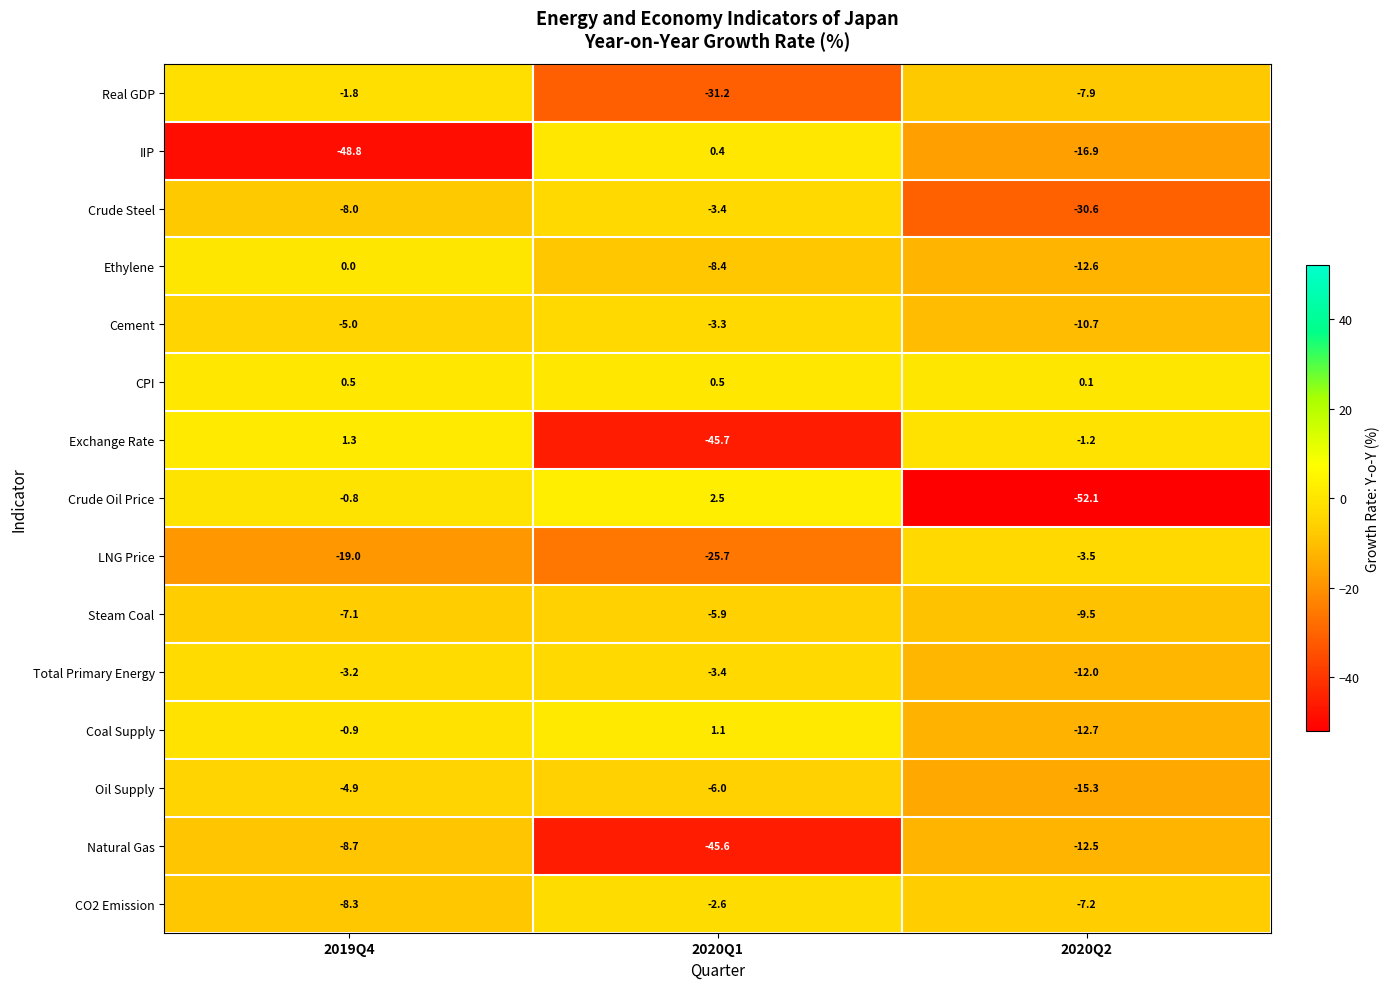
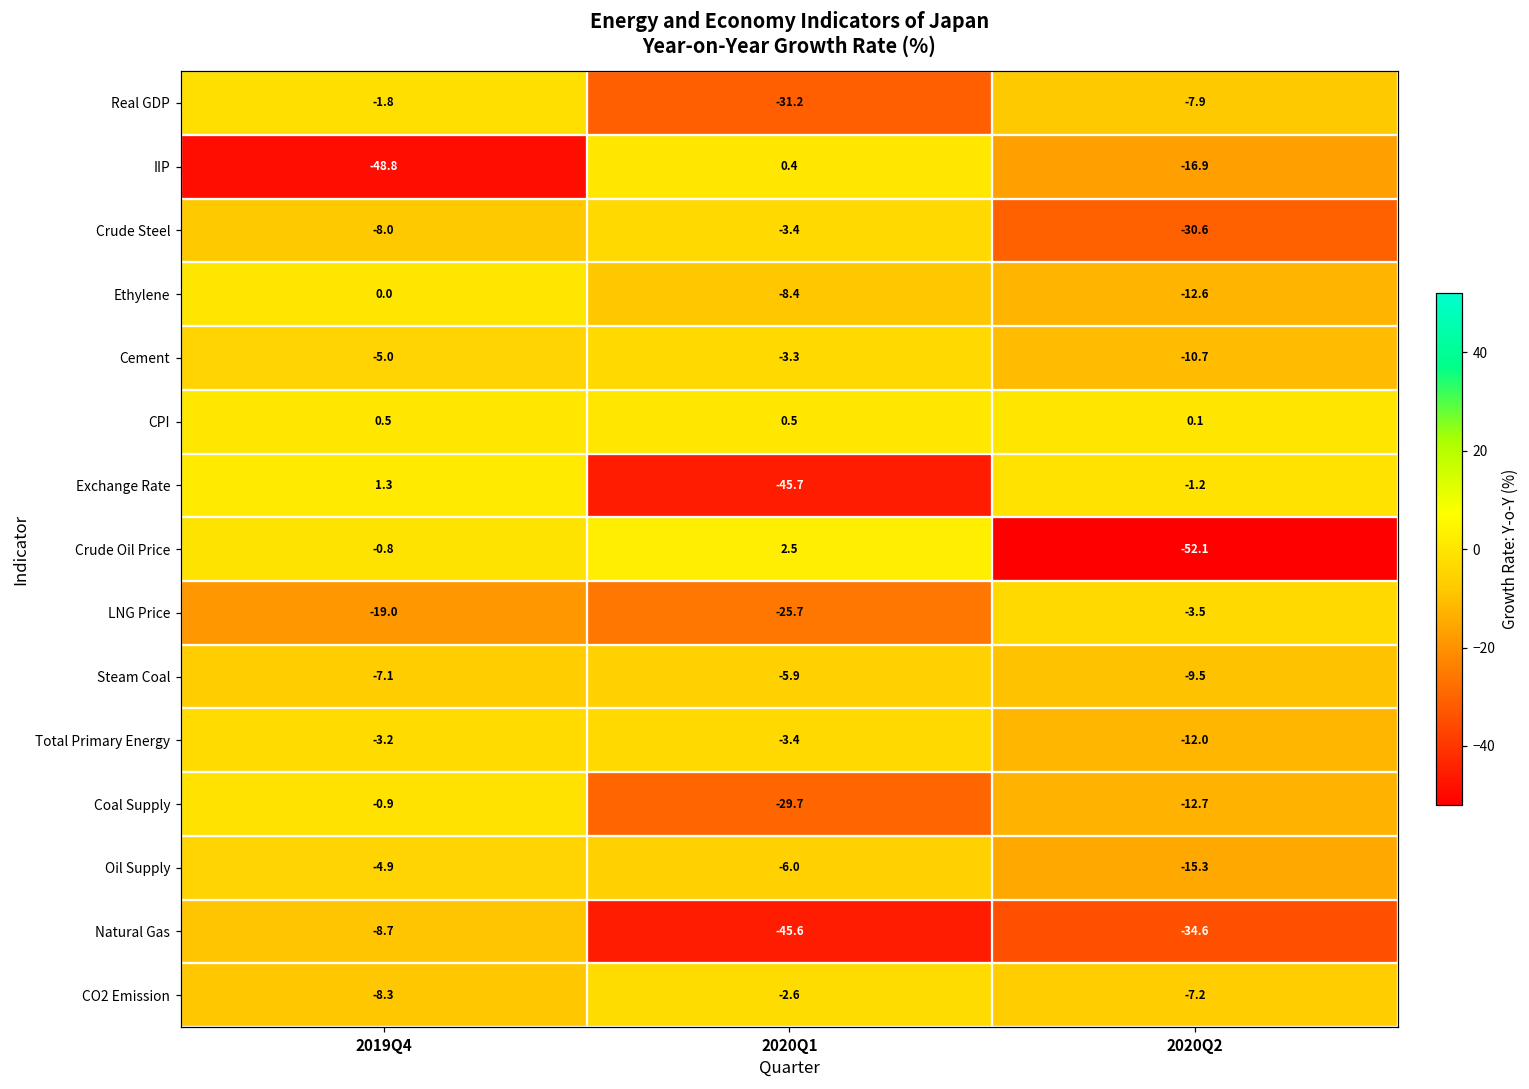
  {
    "Real GDP": {
      "2019Q4": -1.8,
      "2020Q1": -31.2,
      "2020Q2": -7.9
    },
    "IIP": {
      "2019Q4": -48.8,
      "2020Q1": 0.4,
      "2020Q2": -16.9
    },
    "Crude Steel": {
      "2019Q4": -8.0,
      "2020Q1": -3.4,
      "2020Q2": -30.6
    },
    "Ethylene": {
      "2019Q4": 0.0,
      "2020Q1": -8.4,
      "2020Q2": -12.6
    },
    "Cement": {
      "2019Q4": -5.0,
      "2020Q1": -3.3,
      "2020Q2": -10.7
    },
    "CPI": {
      "2019Q4": 0.5,
      "2020Q1": 0.5,
      "2020Q2": 0.1
    },
    "Exchange Rate": {
      "2019Q4": 1.3,
      "2020Q1": -45.7,
      "2020Q2": -1.2
    },
    "Crude Oil Price": {
      "2019Q4": -0.8,
      "2020Q1": 2.5,
      "2020Q2": -52.1
    },
    "LNG Price": {
      "2019Q4": -19.0,
      "2020Q1": -25.7,
      "2020Q2": -3.5
    },
    "Steam Coal": {
      "2019Q4": -7.1,
      "2020Q1": -5.9,
      "2020Q2": -9.5
    },
    "Total Primary Energy": {
      "2019Q4": -3.2,
      "2020Q1": -3.4,
      "2020Q2": -12.0
    },
    "Coal Supply": {
      "2019Q4": -0.9,
-     "2020Q1": 1.1,
+     "2020Q1": -29.7,
      "2020Q2": -12.7
    },
    "Oil Supply": {
      "2019Q4": -4.9,
      "2020Q1": -6.0,
      "2020Q2": -15.3
    },
    "Natural Gas": {
      "2019Q4": -8.7,
      "2020Q1": -45.6,
-     "2020Q2": -12.5
+     "2020Q2": -34.6
    },
    "CO2 Emission": {
      "2019Q4": -8.3,
      "2020Q1": -2.6,
      "2020Q2": -7.2
    }
  }
